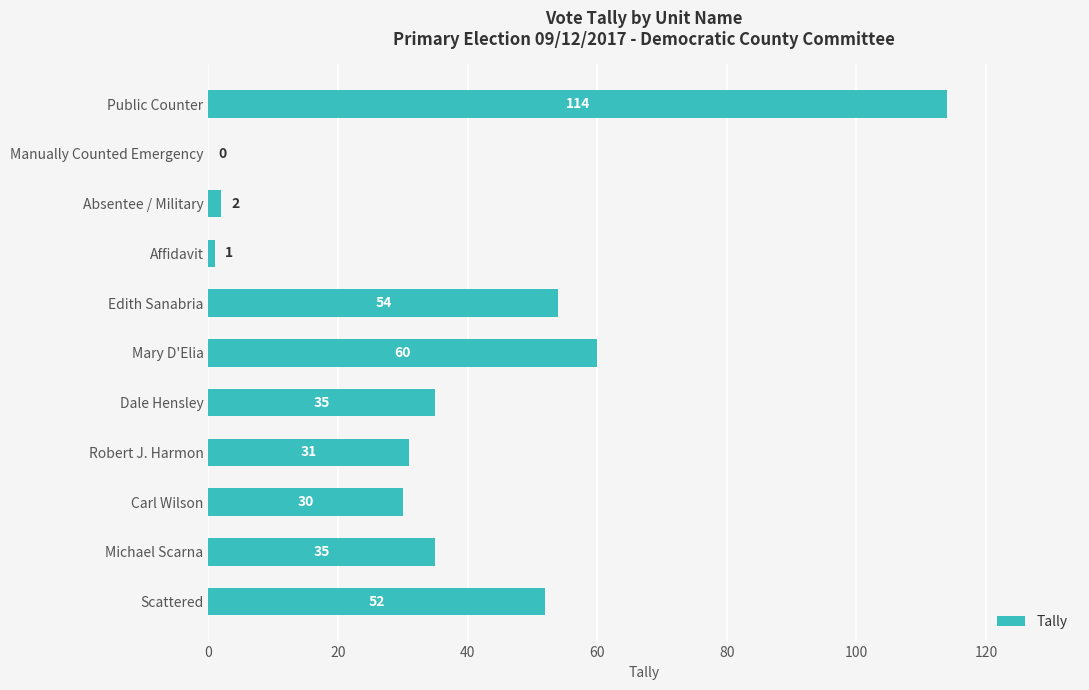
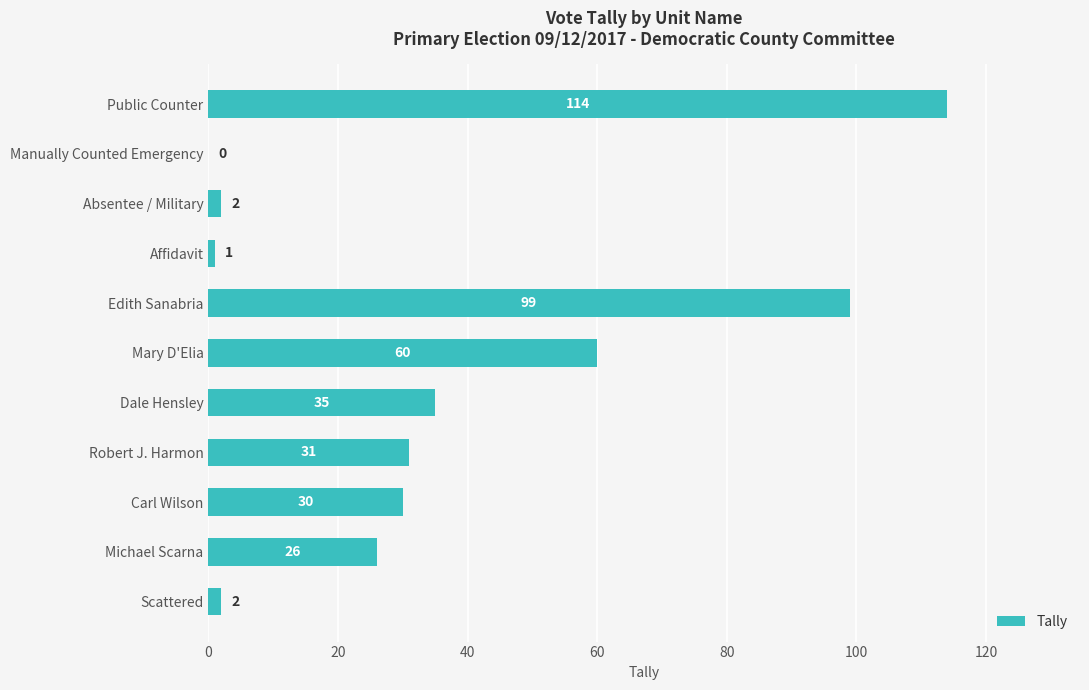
  {
    "Public Counter": 114,
    "Manually Counted Emergency": 0,
    "Absentee / Military": 2,
    "Affidavit": 1,
-   "Edith Sanabria": 54,
+   "Edith Sanabria": 99,
    "Mary D'Elia": 60,
    "Dale Hensley": 35,
    "Robert J. Harmon": 31,
    "Carl Wilson": 30,
-   "Michael Scarna": 35,
-   "Scattered": 52
+   "Michael Scarna": 26,
+   "Scattered": 2
  }
